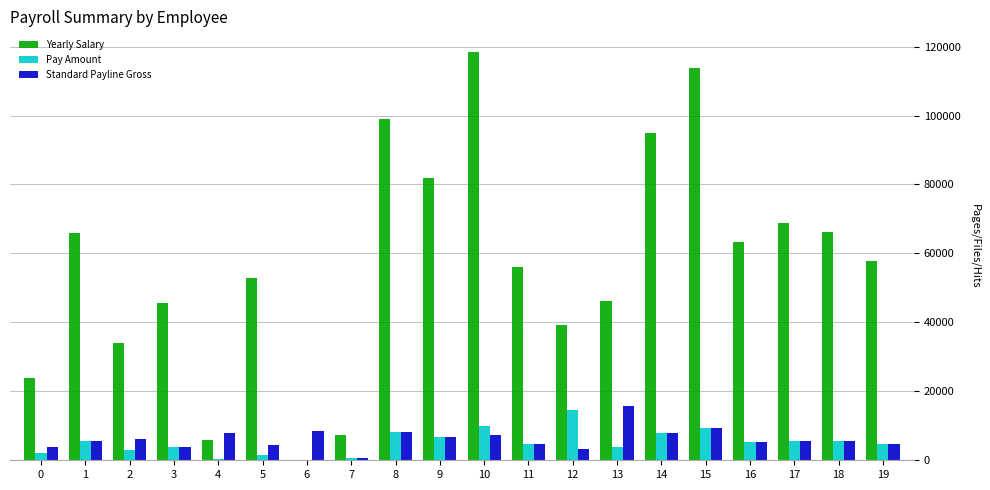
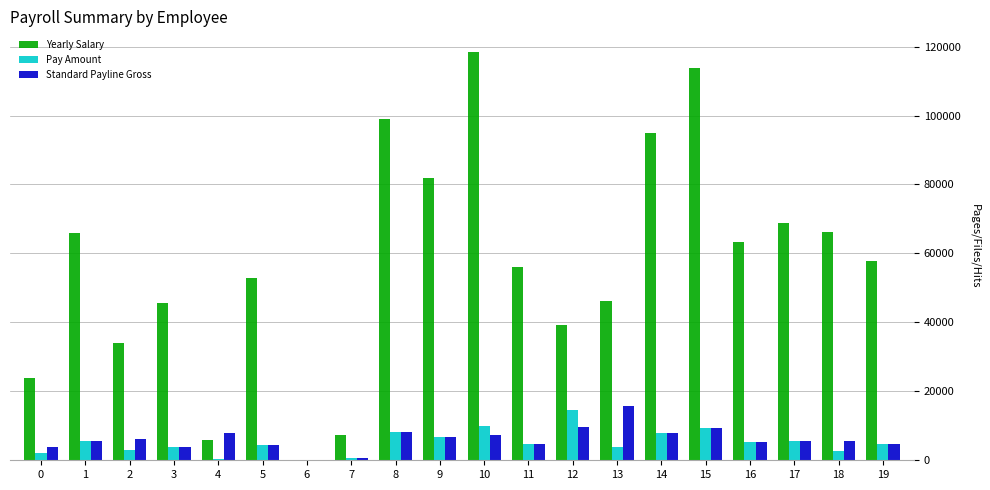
  {
    "Yearly Salary": {
      "0": 24000,
      "1": 66000,
      "2": 34000,
      "3": 46000,
      "4": 6000,
      "5": 53000,
      "7": 7000,
      "8": 99000,
      "9": 82000,
      "10": 118000,
      "11": 56000,
      "12": 39000,
      "13": 46000,
      "14": 95000,
      "15": 114000,
      "16": 63000,
      "17": 69000,
      "18": 66000,
      "19": 58000
    },
    "Pay Amount": {
      "0": 2000,
      "1": 5000,
      "2": 3000,
      "3": 4000,
-     "5": 2000,
+     "5": 4000,
      "8": 8000,
      "9": 7000,
      "10": 10000,
      "11": 5000,
      "12": 15000,
      "13": 4000,
      "14": 8000,
      "15": 9000,
      "16": 5000,
      "17": 6000,
-     "18": 6000,
+     "18": 3000,
      "19": 5000
    },
    "Standard Payline Gross": {
      "0": 4000,
      "1": 5000,
      "2": 6000,
      "3": 4000,
      "4": 8000,
      "5": 4000,
-     "6": 8000,
+     "6": 0,
      "8": 8000,
      "9": 7000,
      "10": 7000,
      "11": 5000,
-     "12": 3000,
+     "12": 10000,
      "13": 16000,
      "14": 8000,
      "15": 9000,
      "16": 5000,
      "17": 6000,
      "18": 6000,
      "19": 5000
    }
  }
